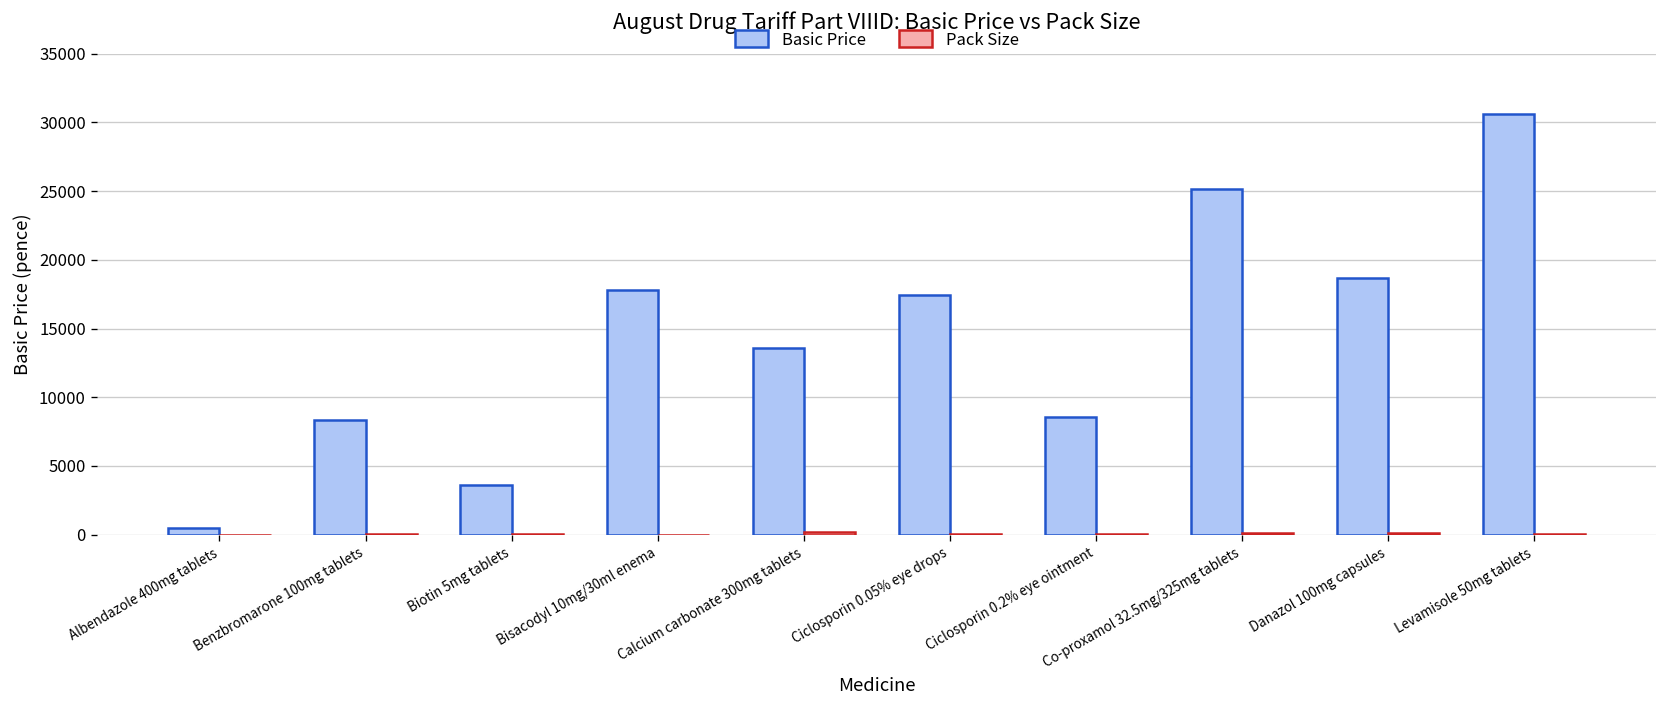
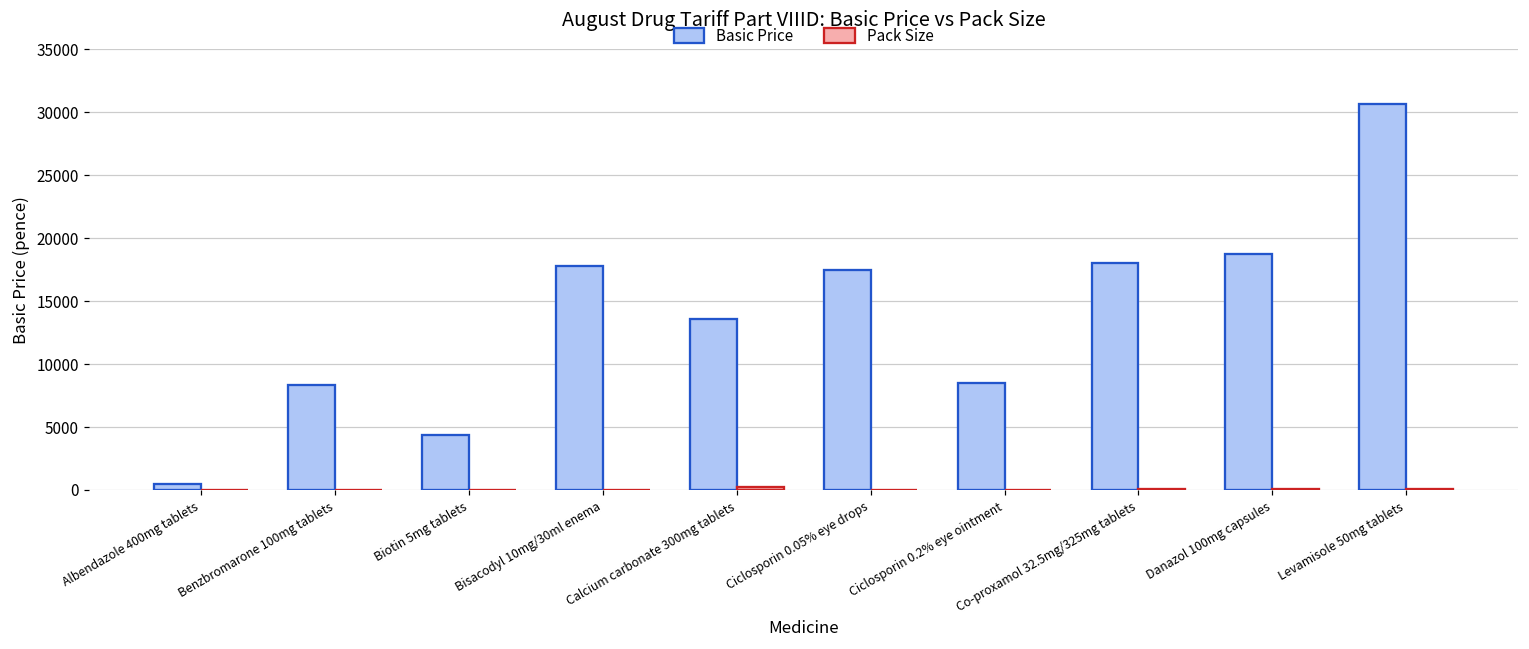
  {
    "Basic Price": {
      "Albendazole 400mg tablets": 500,
      "Benzbromarone 100mg tablets": 8300,
-     "Biotin 5mg tablets": 3600,
+     "Biotin 5mg tablets": 4400,
      "Bisacodyl 10mg/30ml enema": 17800,
      "Calcium carbonate 300mg tablets": 13600,
      "Ciclosporin 0.05% eye drops": 17500,
      "Ciclosporin 0.2% eye ointment": 8500,
-     "Co-proxamol 32.5mg/325mg tablets": 25100,
+     "Co-proxamol 32.5mg/325mg tablets": 18000,
      "Danazol 100mg capsules": 18700,
      "Levamisole 50mg tablets": 30600
    }
  }
